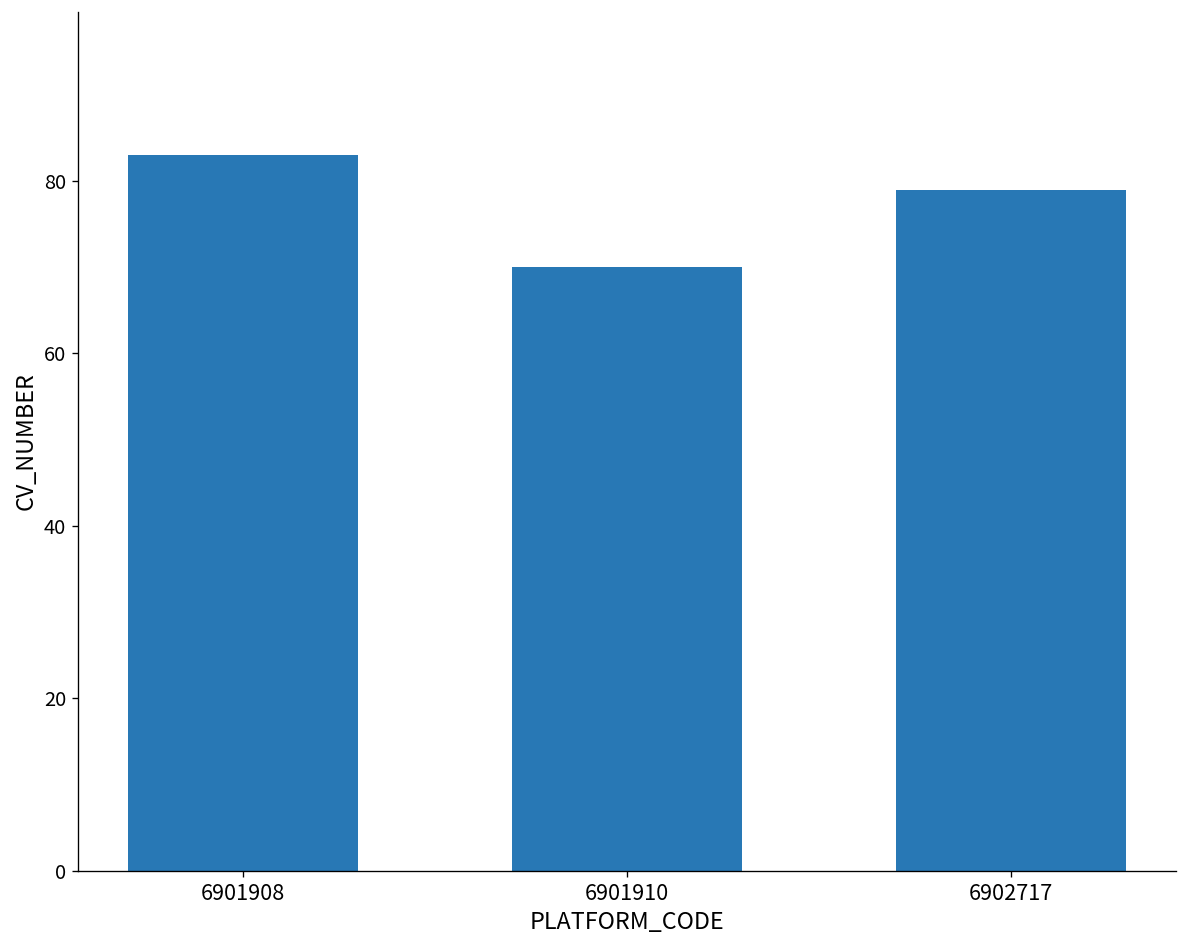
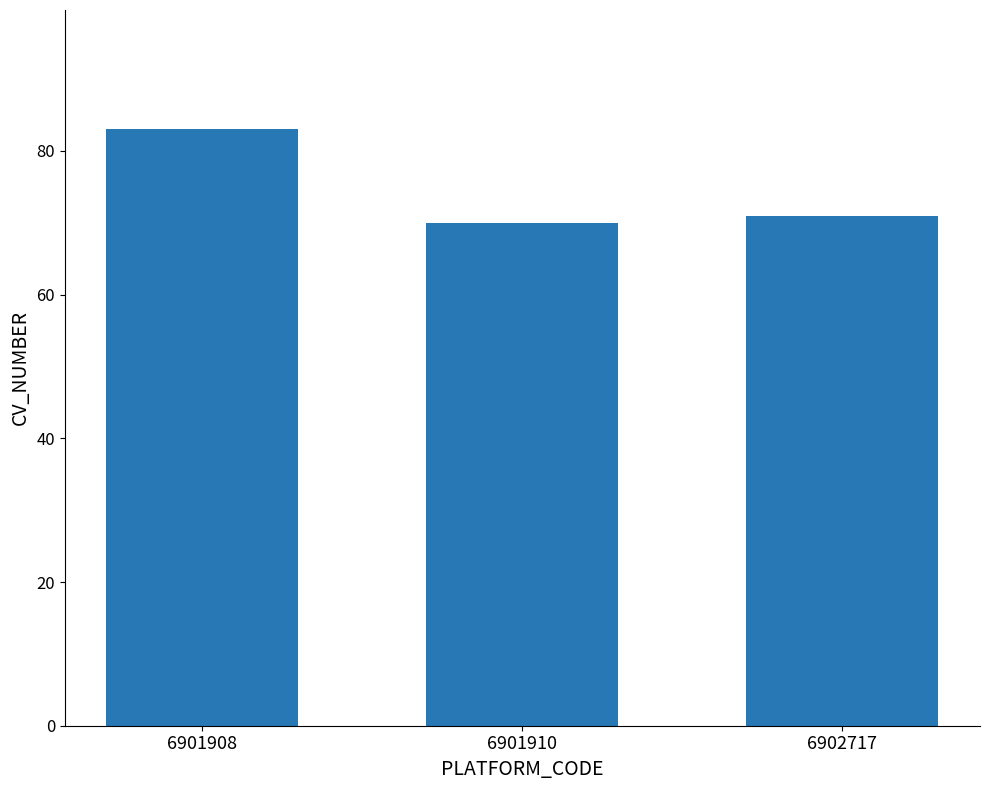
  {
    "6901908": 83,
    "6901910": 70,
-   "6902717": 79
+   "6902717": 71
  }
